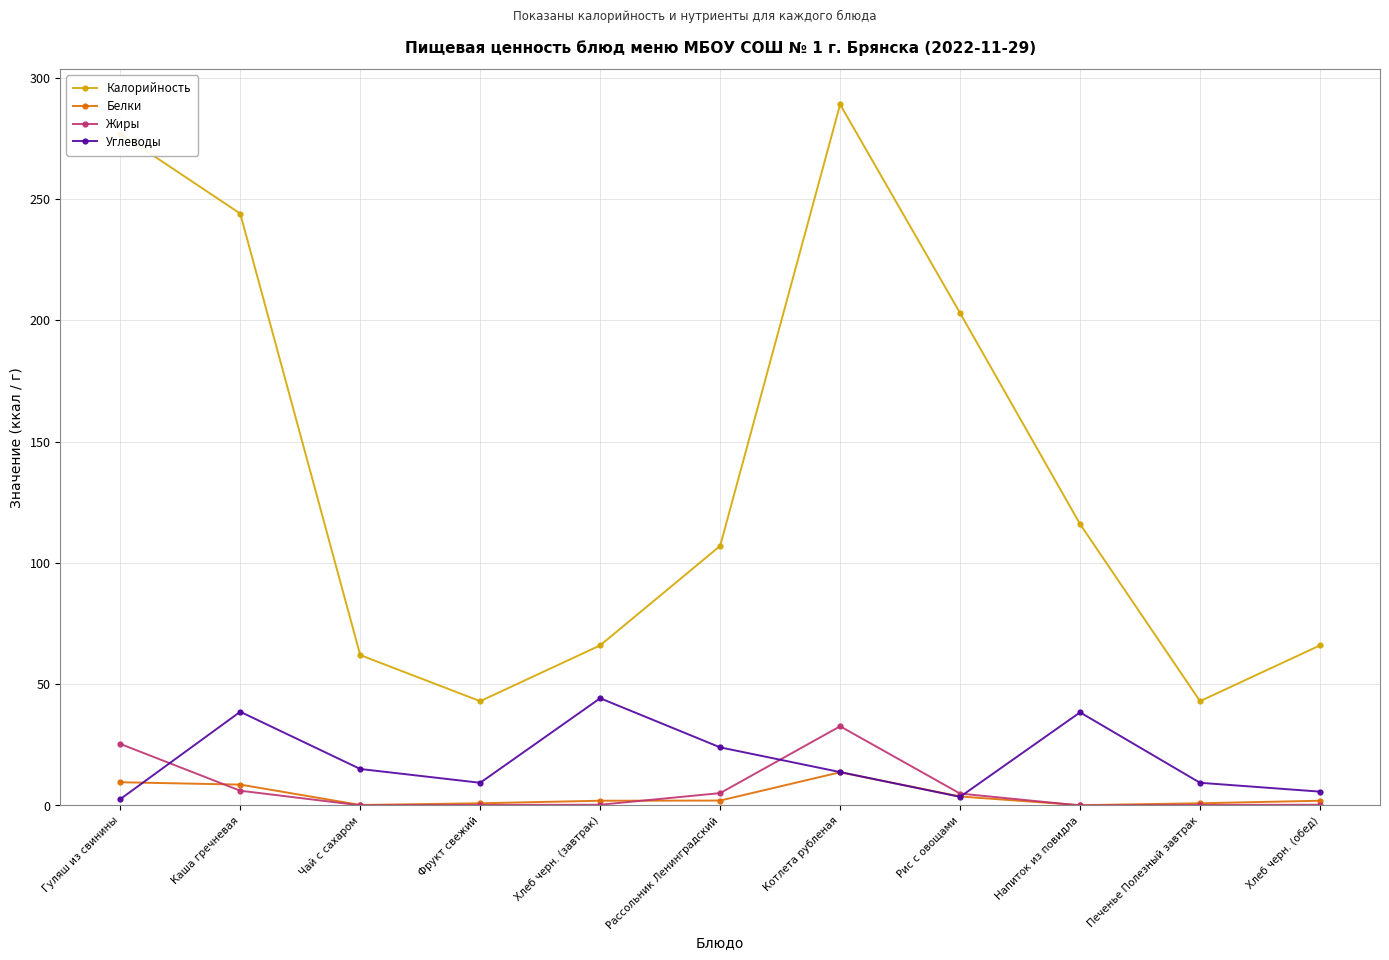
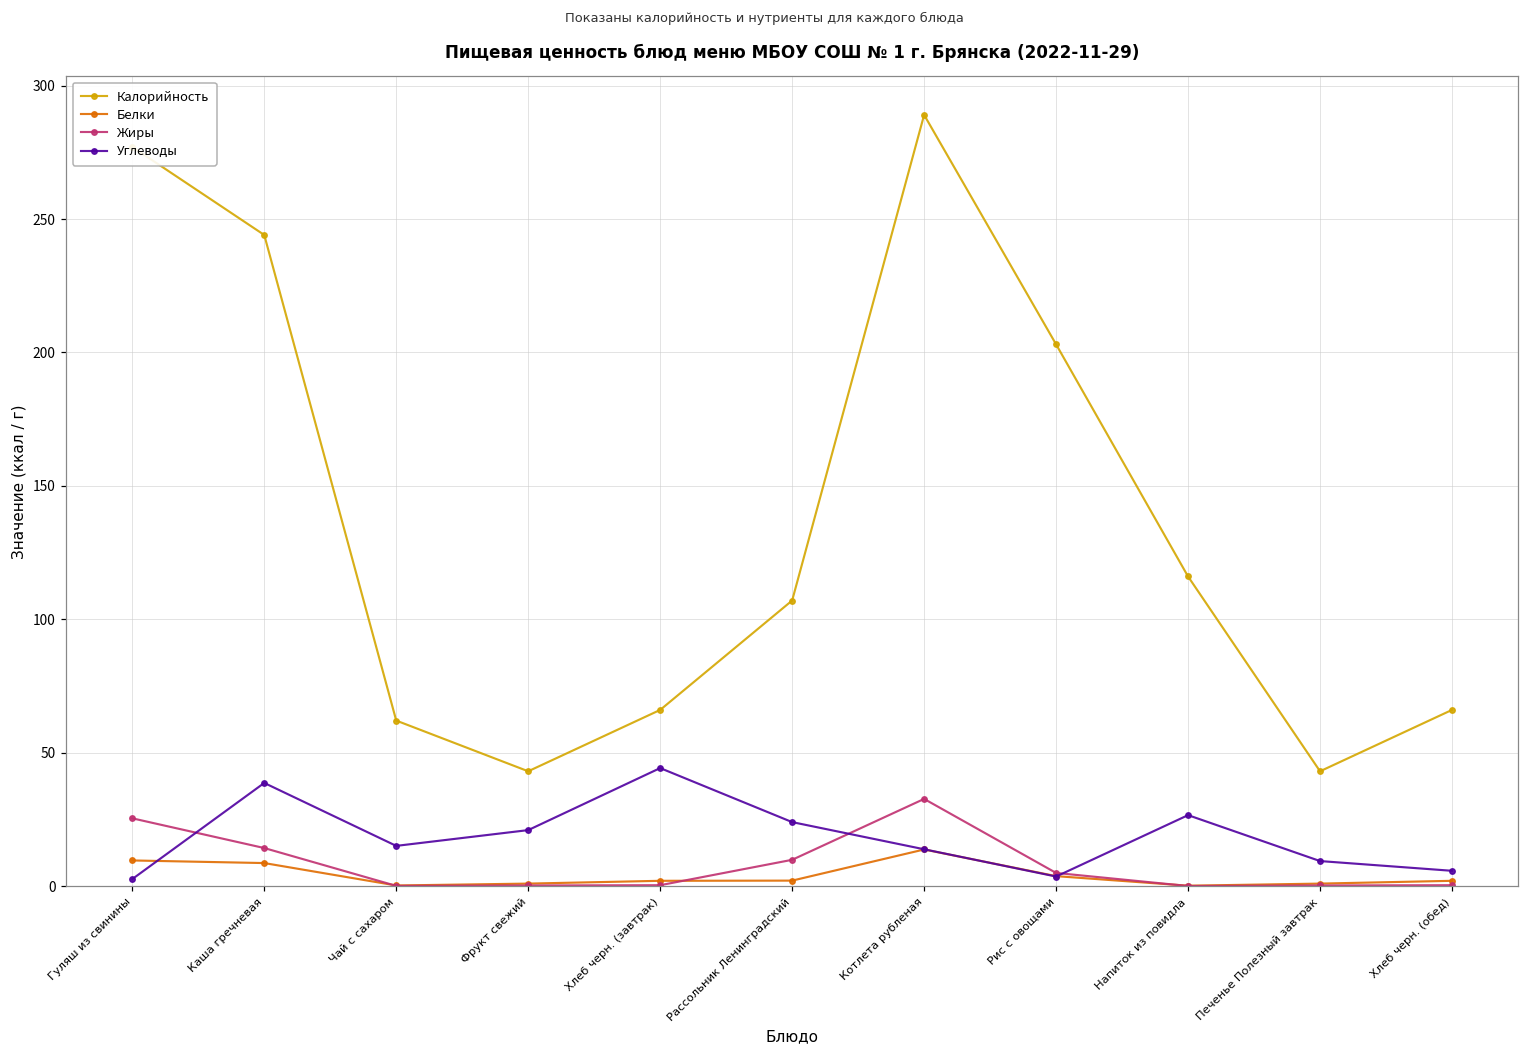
  {
    "Жиры": {
      "Гуляш из свинины": 25,
-     "Каша гречневая": 6,
+     "Каша гречневая": 14,
      "Хлеб черн. (завтрак)": 0,
-     "Рассольник Ленинградский": 5,
+     "Рассольник Ленинградский": 10,
      "Котлета рубленая": 33,
      "Рис с овощами": 5,
      "Хлеб черн. (обед)": 0
    },
    "Углеводы": {
      "Гуляш из свинины": 3,
      "Каша гречневая": 39,
      "Чай с сахаром": 15,
-     "Фрукт свежий": 9,
+     "Фрукт свежий": 21,
      "Хлеб черн. (завтрак)": 44,
      "Рассольник Ленинградский": 24,
-     "Напиток из повидла": 38,
+     "Напиток из повидла": 27,
      "Печенье Полезный завтрак": 9,
      "Хлеб черн. (обед)": 6
    }
  }
